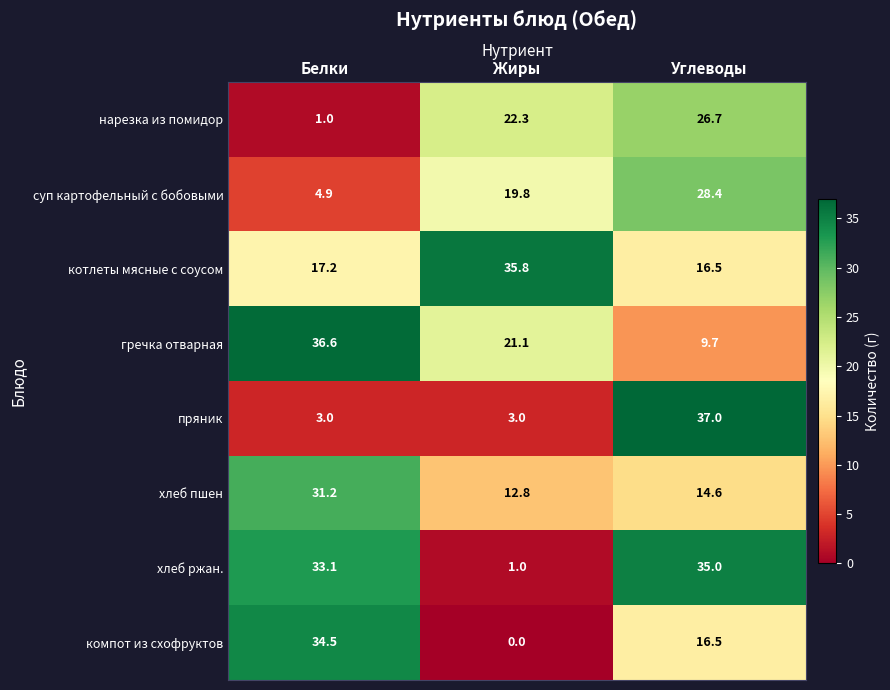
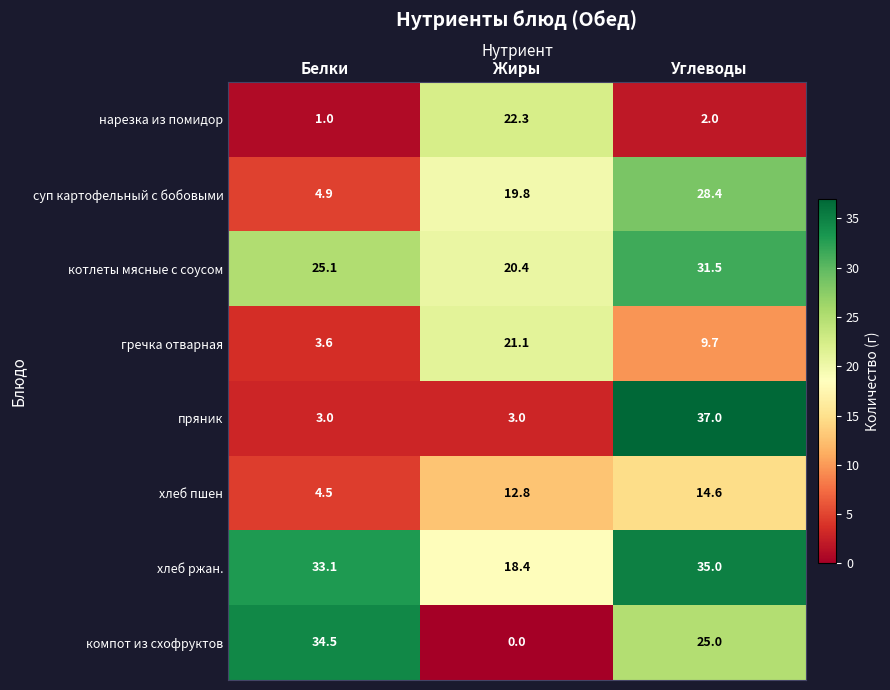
  {
    "нарезка из помидор": {
      "Белки": 1.0,
      "Жиры": 22.3,
-     "Углеводы": 26.7
+     "Углеводы": 2.0
    },
    "суп картофельный с бобовыми": {
      "Белки": 4.9,
      "Жиры": 19.8,
      "Углеводы": 28.4
    },
    "котлеты мясные с соусом": {
-     "Белки": 17.2,
-     "Жиры": 35.8,
-     "Углеводы": 16.5
+     "Белки": 25.1,
+     "Жиры": 20.4,
+     "Углеводы": 31.5
    },
    "гречка отварная": {
-     "Белки": 36.6,
+     "Белки": 3.6,
      "Жиры": 21.1,
      "Углеводы": 9.7
    },
    "пряник": {
      "Белки": 3.0,
      "Жиры": 3.0,
      "Углеводы": 37.0
    },
    "хлеб пшен": {
-     "Белки": 31.2,
+     "Белки": 4.5,
      "Жиры": 12.8,
      "Углеводы": 14.6
    },
    "хлеб ржан.": {
      "Белки": 33.1,
-     "Жиры": 1.0,
+     "Жиры": 18.4,
      "Углеводы": 35.0
    },
    "компот из схофруктов": {
      "Белки": 34.5,
      "Жиры": 0.0,
-     "Углеводы": 16.5
+     "Углеводы": 25.0
    }
  }
